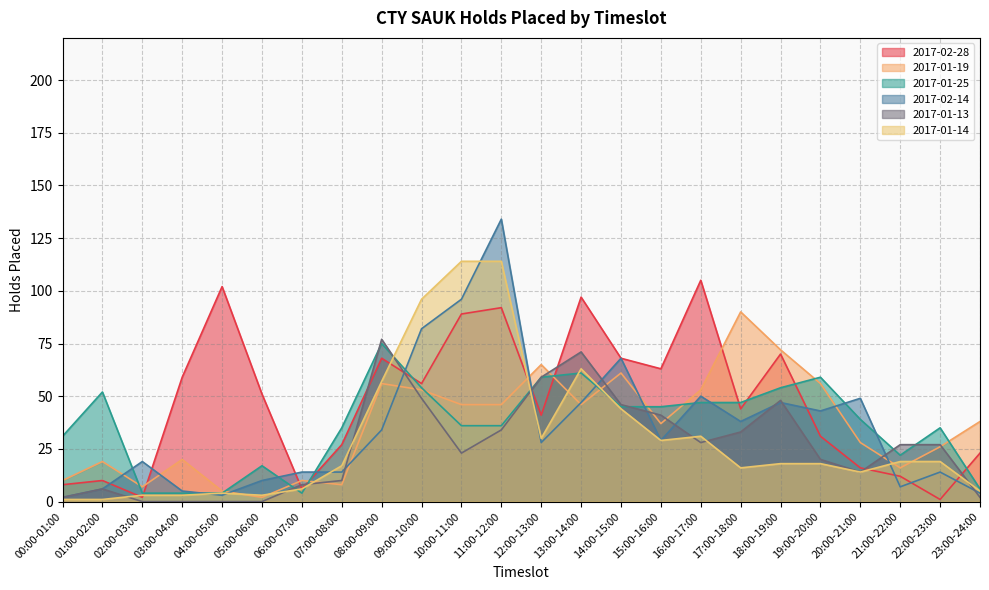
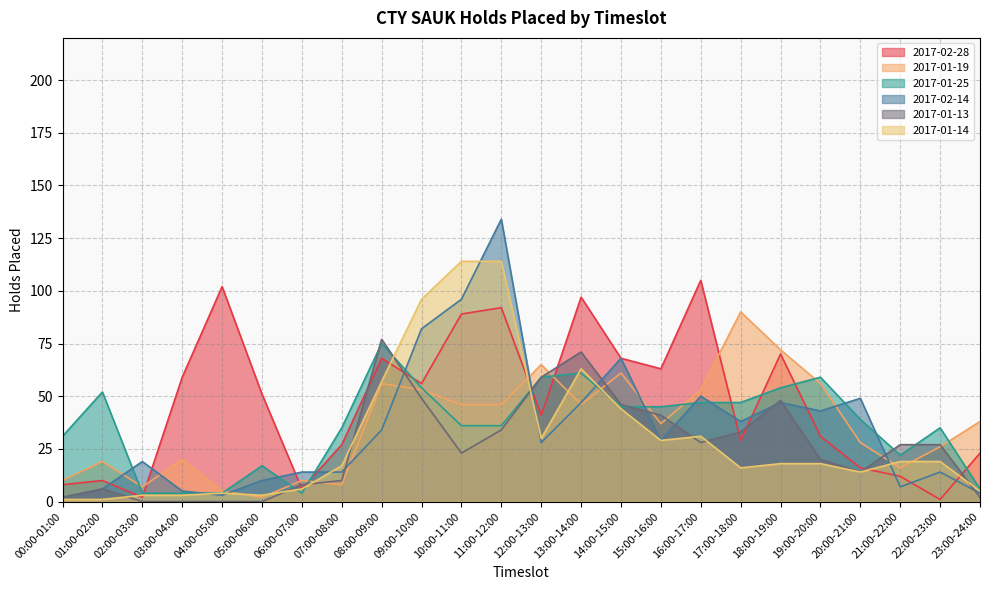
  {
    "2017-02-28": {
      "00:00-01:00": 8,
      "01:00-02:00": 10,
      "03:00-04:00": 59,
      "04:00-05:00": 102,
      "05:00-06:00": 51,
      "07:00-08:00": 27,
      "08:00-09:00": 68,
      "09:00-10:00": 56,
      "10:00-11:00": 89,
      "11:00-12:00": 92,
      "12:00-13:00": 41,
      "13:00-14:00": 97,
      "15:00-16:00": 63,
      "16:00-17:00": 105,
-     "17:00-18:00": 44,
+     "17:00-18:00": 29,
      "18:00-19:00": 70,
      "19:00-20:00": 31,
      "20:00-21:00": 16,
      "21:00-22:00": 12,
      "22:00-23:00": 1,
      "23:00-24:00": 23
    }
  }
